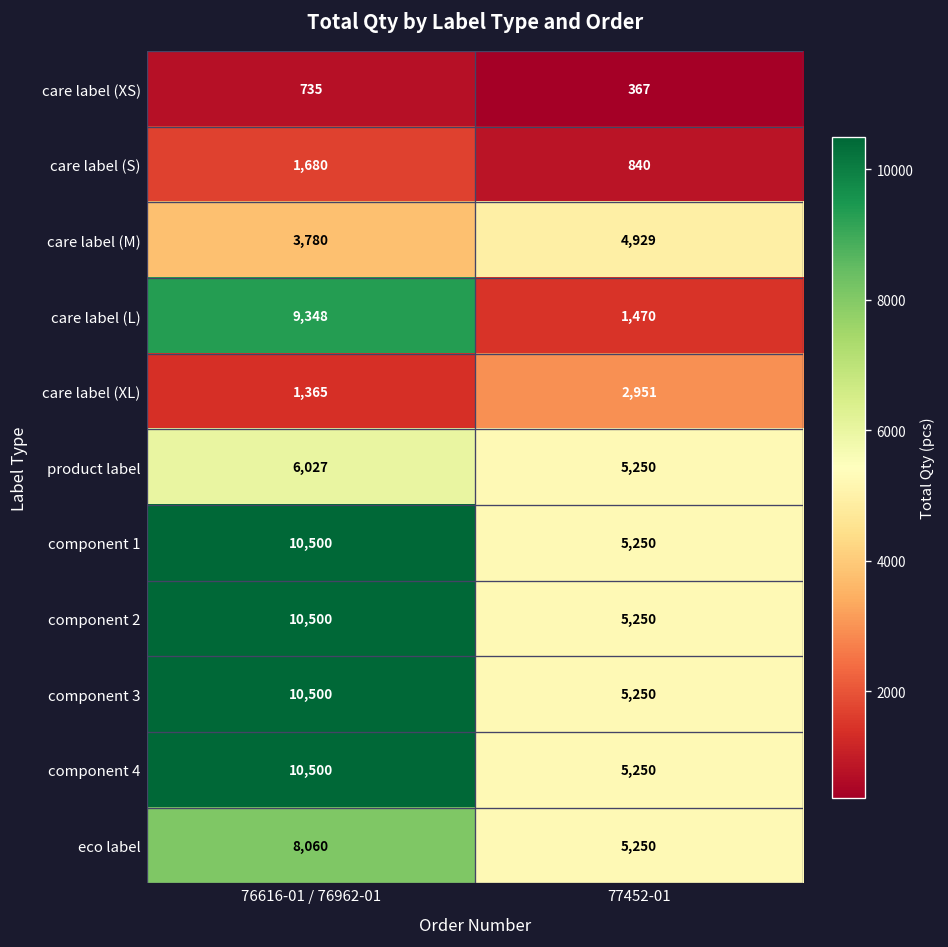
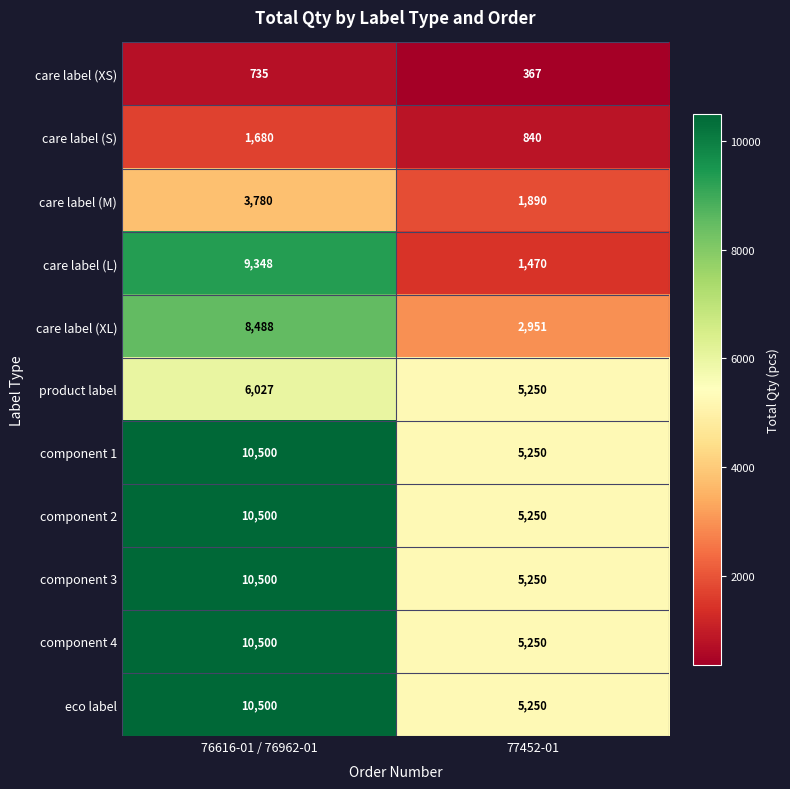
  {
    "care label (XS)": {
      "76616-01 / 76962-01": "735",
      "77452-01": "367"
    },
    "care label (S)": {
      "76616-01 / 76962-01": "1,680",
      "77452-01": "840"
    },
    "care label (M)": {
      "76616-01 / 76962-01": "3,780",
-     "77452-01": "4,929"
+     "77452-01": "1,890"
    },
    "care label (L)": {
      "76616-01 / 76962-01": "9,348",
      "77452-01": "1,470"
    },
    "care label (XL)": {
-     "76616-01 / 76962-01": "1,365",
+     "76616-01 / 76962-01": "8,488",
      "77452-01": "2,951"
    },
    "product label": {
      "76616-01 / 76962-01": "6,027",
      "77452-01": "5,250"
    },
    "component 1": {
      "76616-01 / 76962-01": "10,500",
      "77452-01": "5,250"
    },
    "component 2": {
      "76616-01 / 76962-01": "10,500",
      "77452-01": "5,250"
    },
    "component 3": {
      "76616-01 / 76962-01": "10,500",
      "77452-01": "5,250"
    },
    "component 4": {
      "76616-01 / 76962-01": "10,500",
      "77452-01": "5,250"
    },
    "eco label": {
-     "76616-01 / 76962-01": "8,060",
+     "76616-01 / 76962-01": "10,500",
      "77452-01": "5,250"
    }
  }
